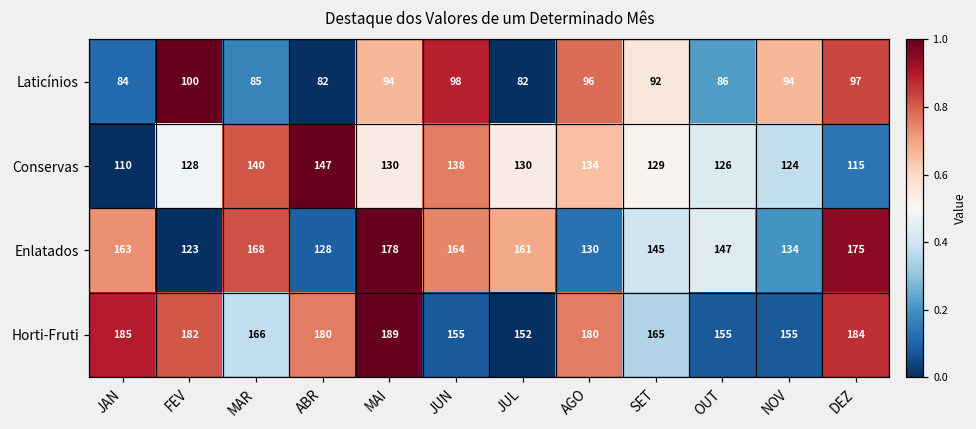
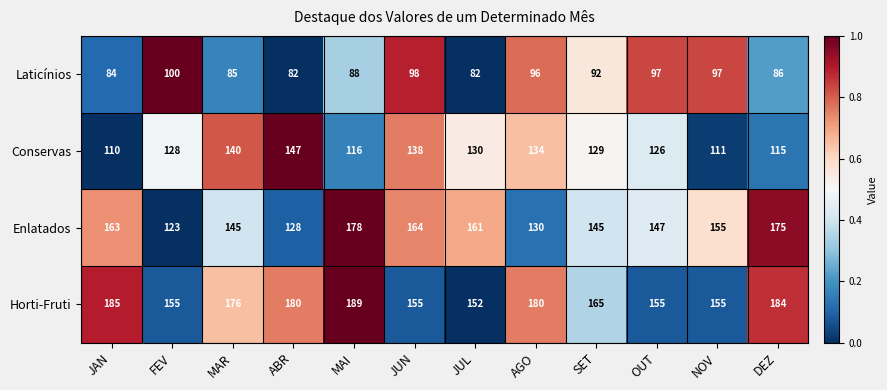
  {
    "Laticínios": {
      "JAN": 84,
      "FEV": 100,
      "MAR": 85,
      "ABR": 82,
-     "MAI": 94,
+     "MAI": 88,
      "JUN": 98,
      "JUL": 82,
      "AGO": 96,
      "SET": 92,
-     "OUT": 86,
-     "NOV": 94,
-     "DEZ": 97
+     "OUT": 97,
+     "NOV": 97,
+     "DEZ": 86
    },
    "Conservas": {
      "JAN": 110,
      "FEV": 128,
      "MAR": 140,
      "ABR": 147,
-     "MAI": 130,
+     "MAI": 116,
      "JUN": 138,
      "JUL": 130,
      "AGO": 134,
      "SET": 129,
      "OUT": 126,
-     "NOV": 124,
+     "NOV": 111,
      "DEZ": 115
    },
    "Enlatados": {
      "JAN": 163,
      "FEV": 123,
-     "MAR": 168,
+     "MAR": 145,
      "ABR": 128,
      "MAI": 178,
      "JUN": 164,
      "JUL": 161,
      "AGO": 130,
      "SET": 145,
      "OUT": 147,
-     "NOV": 134,
+     "NOV": 155,
      "DEZ": 175
    },
    "Horti-Fruti": {
      "JAN": 185,
-     "FEV": 182,
-     "MAR": 166,
+     "FEV": 155,
+     "MAR": 176,
      "ABR": 180,
      "MAI": 189,
      "JUN": 155,
      "JUL": 152,
      "AGO": 180,
      "SET": 165,
      "OUT": 155,
      "NOV": 155,
      "DEZ": 184
    }
  }
